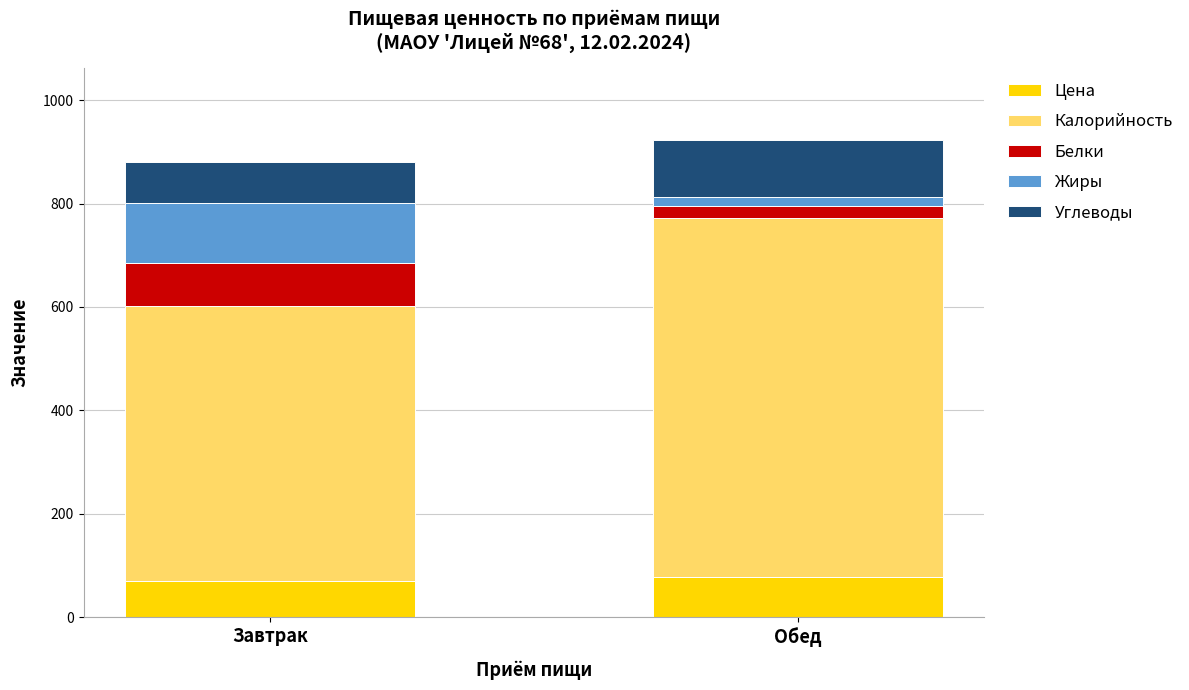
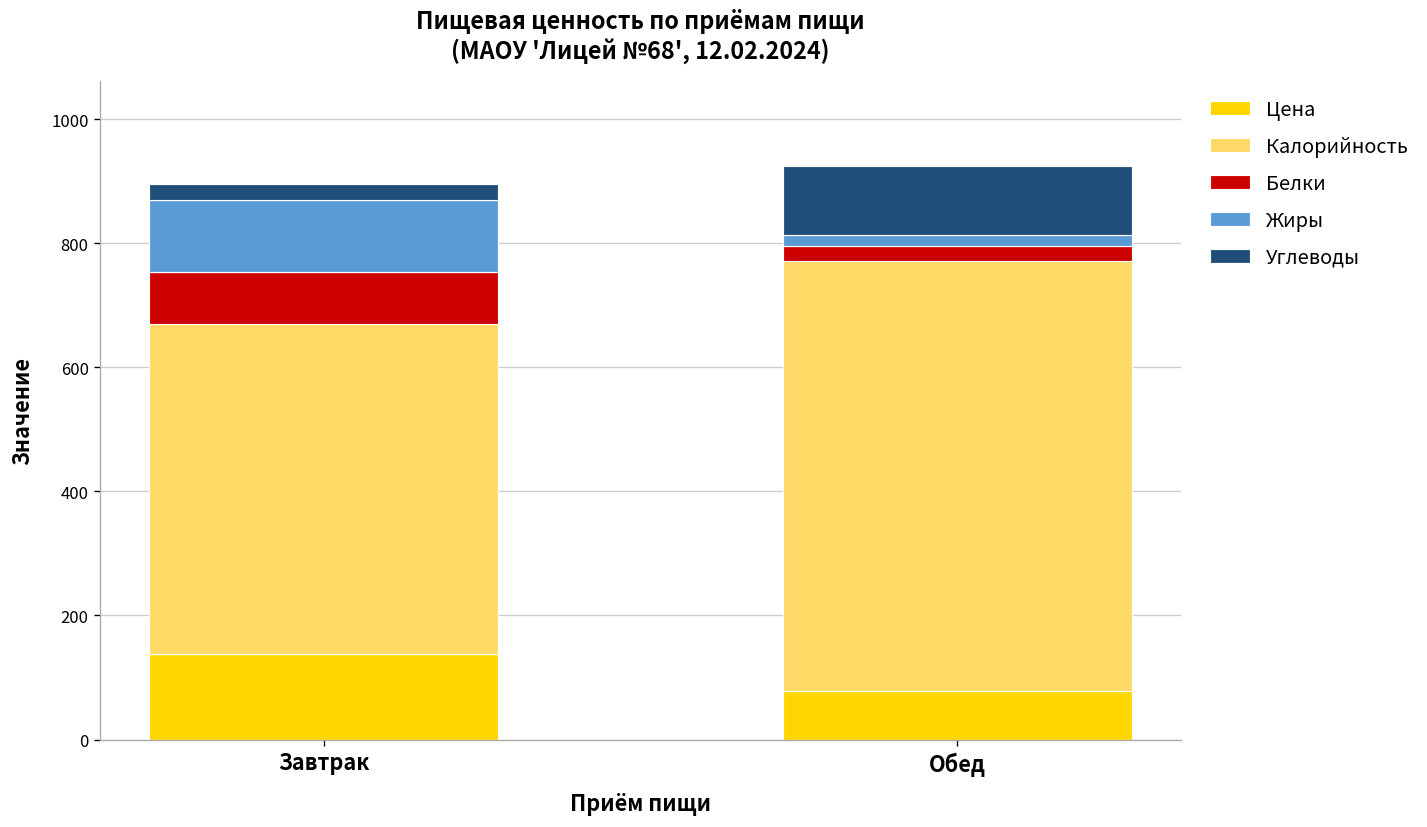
  {
    "Цена": {
-     "Завтрак": 70,
+     "Завтрак": 140,
      "Обед": 80
    },
    "Калорийность": {
      "Завтрак": 530,
      "Обед": 690
    },
    "Белки": {
      "Завтрак": 80,
      "Обед": 20
    },
    "Жиры": {
      "Завтрак": 120,
      "Обед": 20
    },
    "Углеводы": {
-     "Завтрак": 80,
+     "Завтрак": 30,
      "Обед": 110
    }
  }
